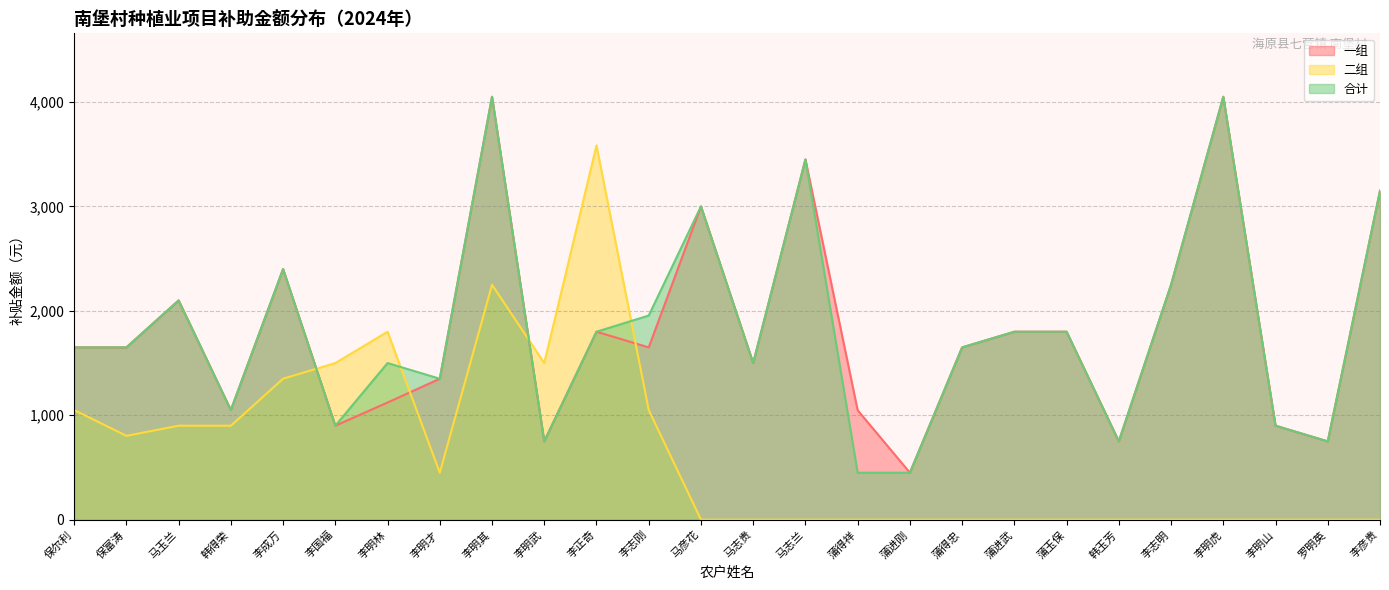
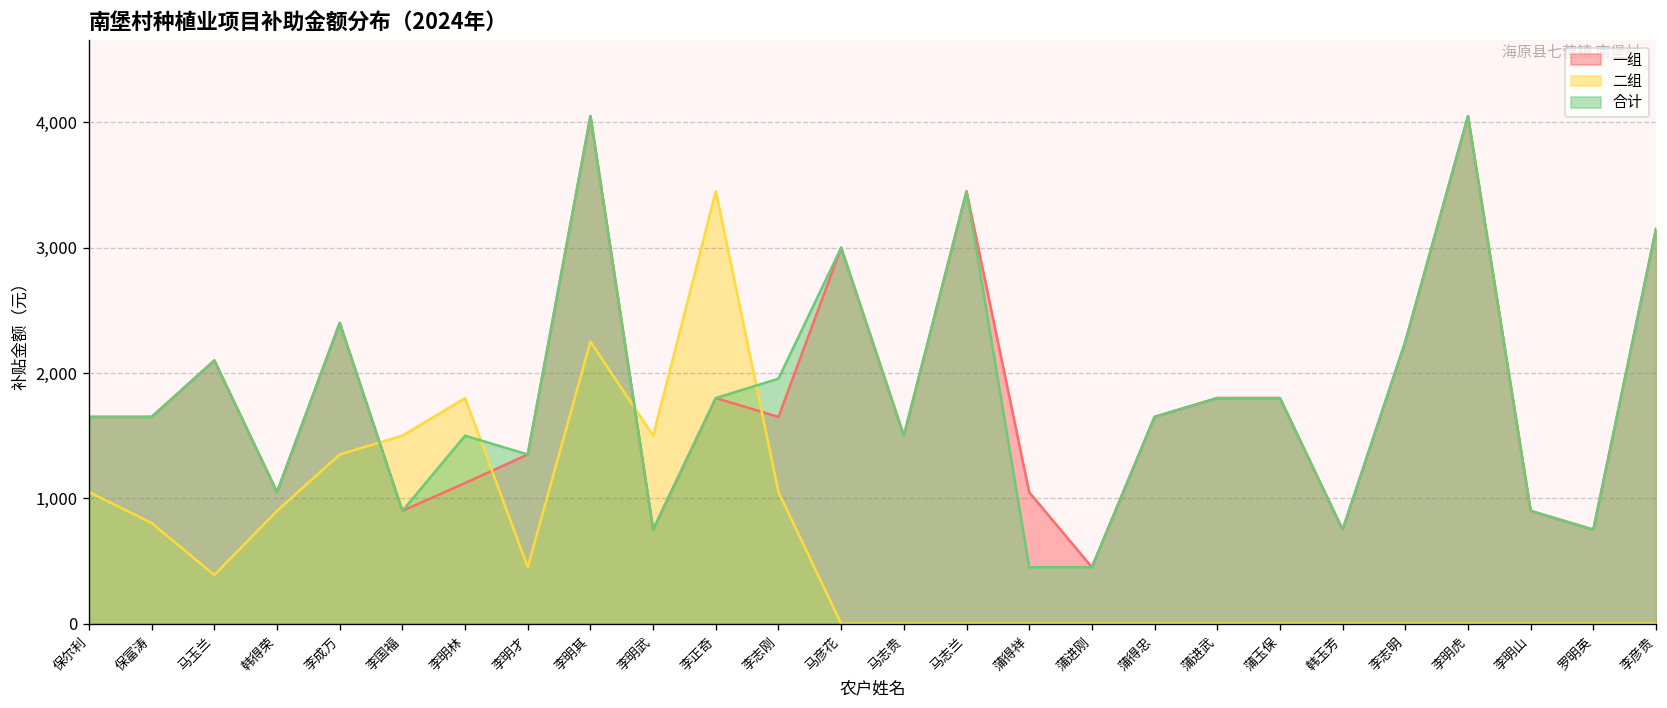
  {
    "一组": {
      "李明林": "1,120",
      "李志刚": "1,650",
      "蒲得祥": "1,050"
    },
    "二组": {
      "保尔利": "1,050",
      "保富涛": "800",
-     "马玉兰": "900",
+     "马玉兰": "390",
      "韩得荣": "900",
      "李成万": "1,350",
      "李国福": "1,500",
      "李明林": "1,800",
      "李明才": "450",
      "李明其": "2,250",
      "李明武": "1,500",
-     "李正奇": "3,580",
+     "李正奇": "3,450",
      "李志刚": "1,050",
      "马彦花": "0",
      "马志贵": "0",
      "马志兰": "0",
      "蒲得祥": "0",
      "蒲进刚": "0",
      "蒲得忠": "0",
      "蒲进武": "0",
      "蒲玉保": "0",
      "韩玉芳": "0",
      "李志明": "0",
      "李明虎": "0",
      "李明山": "0",
      "罗明英": "0",
      "李彦贵": "0"
    },
    "合计": {
      "李明林": "1,500",
      "李志刚": "1,960",
      "蒲得祥": "450"
    }
  }
